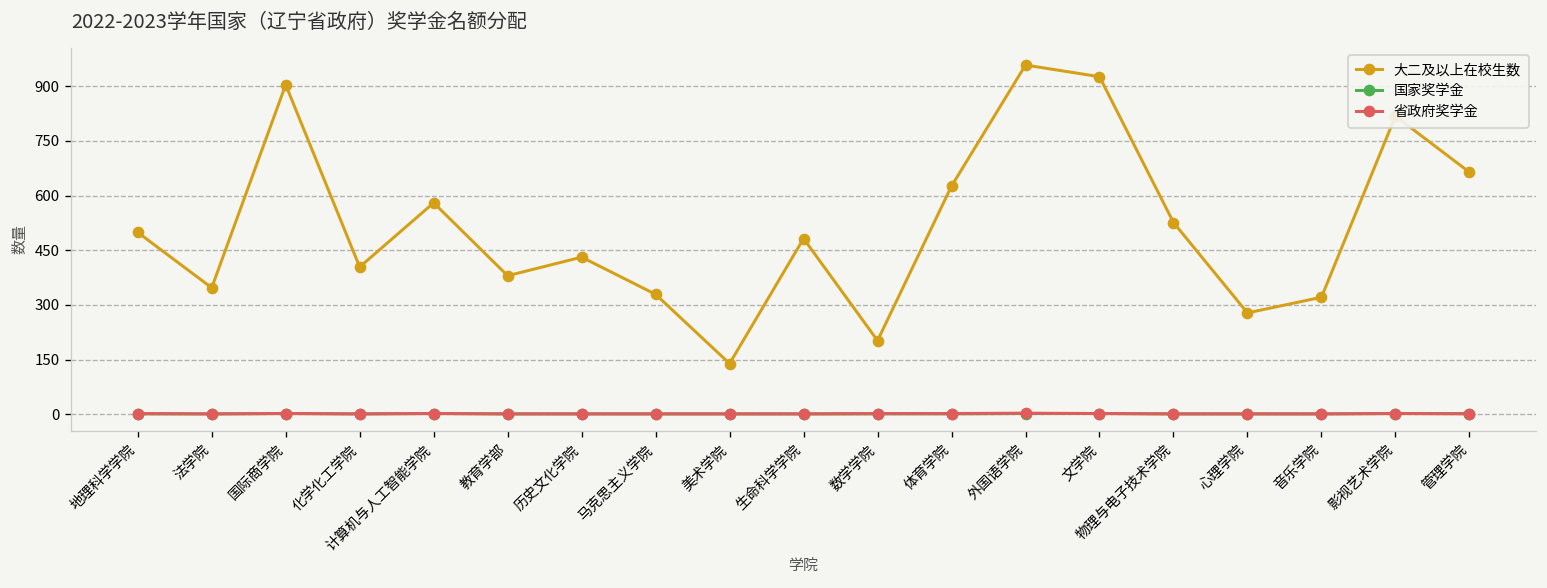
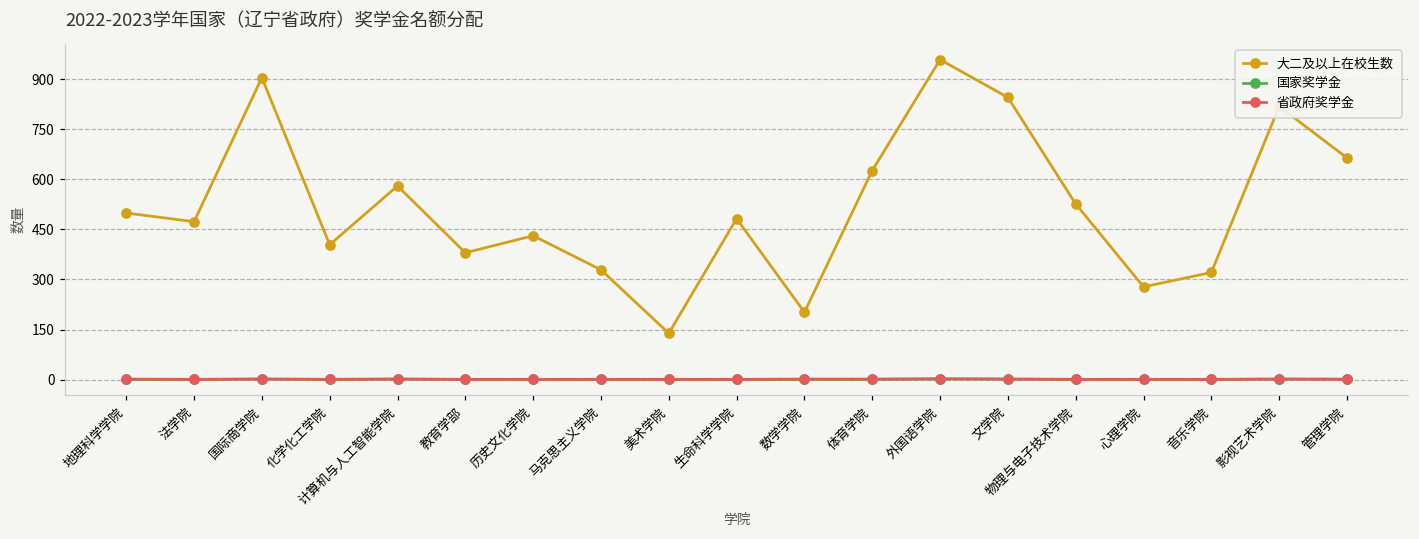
  {
    "大二及以上在校生数": {
      "地理科学学院": 500,
-     "法学院": 350,
+     "法学院": 470,
      "国际商学院": 900,
      "化学化工学院": 400,
      "计算机与人工智能学院": 580,
      "教育学部": 380,
      "历史文化学院": 430,
      "马克思主义学院": 330,
      "美术学院": 140,
      "生命科学学院": 480,
      "数学学院": 200,
      "体育学院": 630,
      "外国语学院": 960,
-     "文学院": 930,
+     "文学院": 850,
      "物理与电子技术学院": 530,
      "心理学院": 280,
      "音乐学院": 320,
      "管理学院": 660
    }
  }
